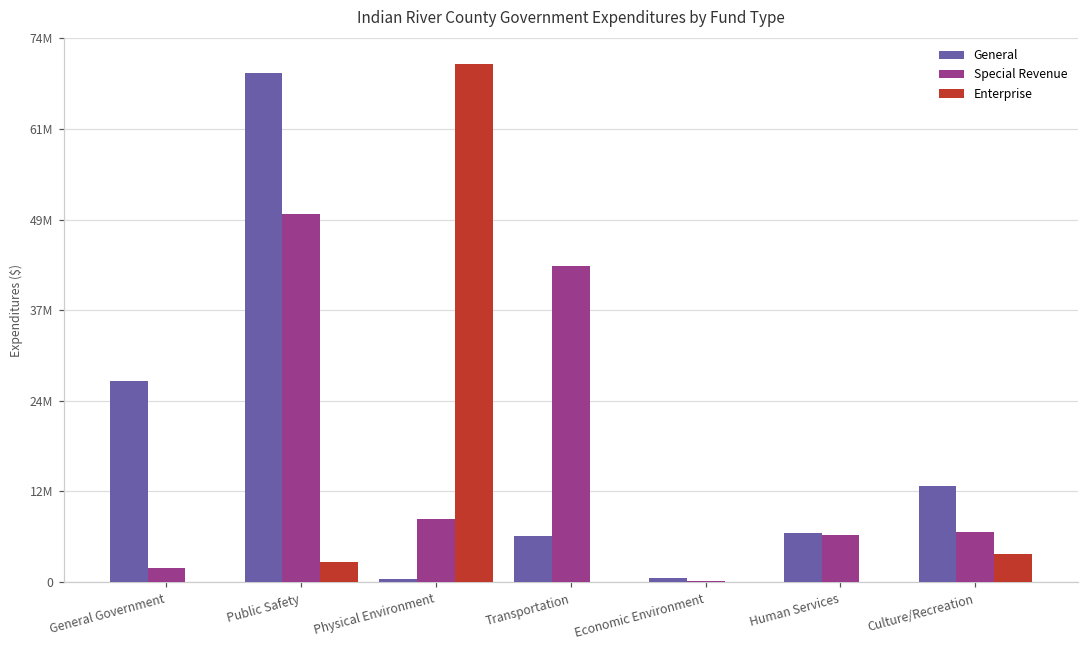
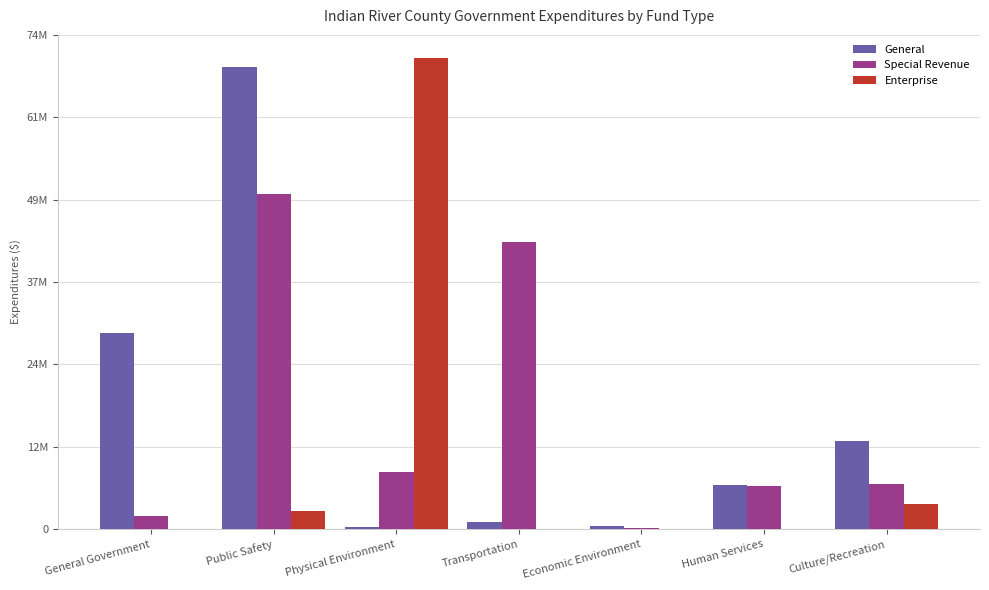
  {
    "General": {
-     "General Government": 27000000,
+     "General Government": 29000000,
      "Public Safety": 69000000,
      "Physical Environment": 0,
-     "Transportation": 6000000,
+     "Transportation": 1000000,
      "Economic Environment": 1000000,
      "Human Services": 7000000,
      "Culture/Recreation": 13000000
    },
    "Special Revenue": {
      "General Government": 2000000,
      "Public Safety": 50000000,
      "Physical Environment": 9000000,
      "Transportation": 43000000,
      "Human Services": 6000000,
      "Culture/Recreation": 7000000
    },
    "Enterprise": {
      "General Government": 0,
      "Public Safety": 3000000,
      "Physical Environment": 71000000,
      "Transportation": 0,
      "Economic Environment": 0,
      "Human Services": 0,
      "Culture/Recreation": 4000000
    }
  }
